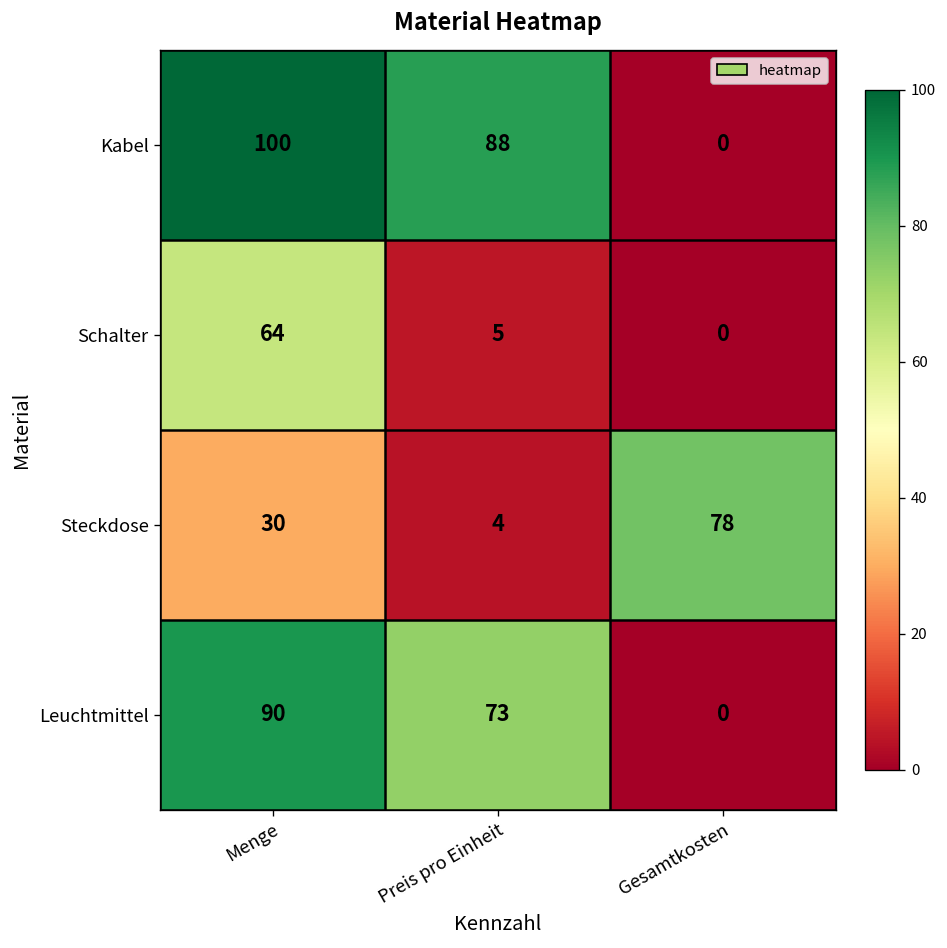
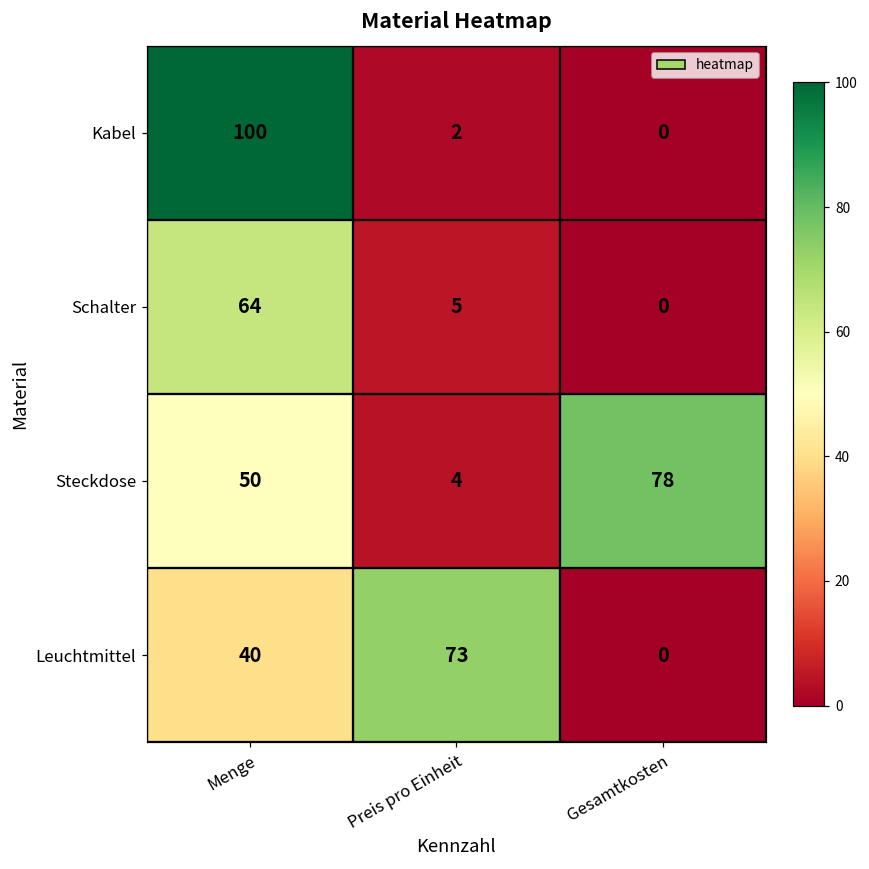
  {
    "Kabel": {
      "Menge": 100,
-     "Preis pro Einheit": 88,
+     "Preis pro Einheit": 2,
      "Gesamtkosten": 0
    },
    "Schalter": {
      "Menge": 64,
      "Preis pro Einheit": 5,
      "Gesamtkosten": 0
    },
    "Steckdose": {
-     "Menge": 30,
+     "Menge": 50,
      "Preis pro Einheit": 4,
      "Gesamtkosten": 78
    },
    "Leuchtmittel": {
-     "Menge": 90,
+     "Menge": 40,
      "Preis pro Einheit": 73,
      "Gesamtkosten": 0
    }
  }
